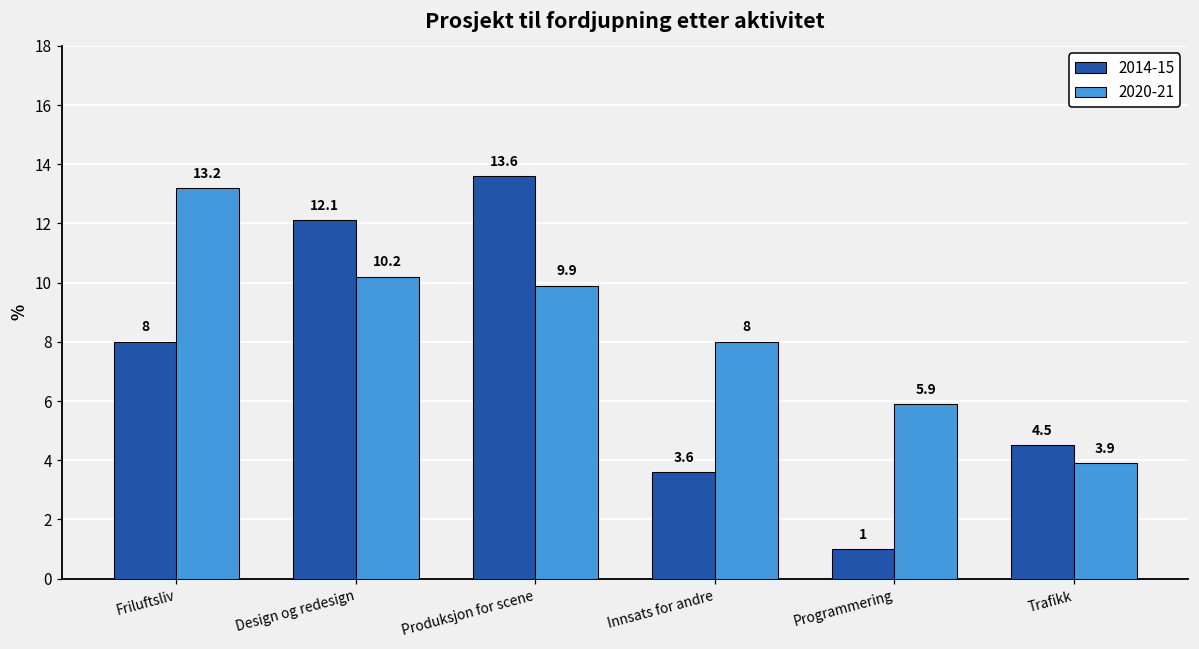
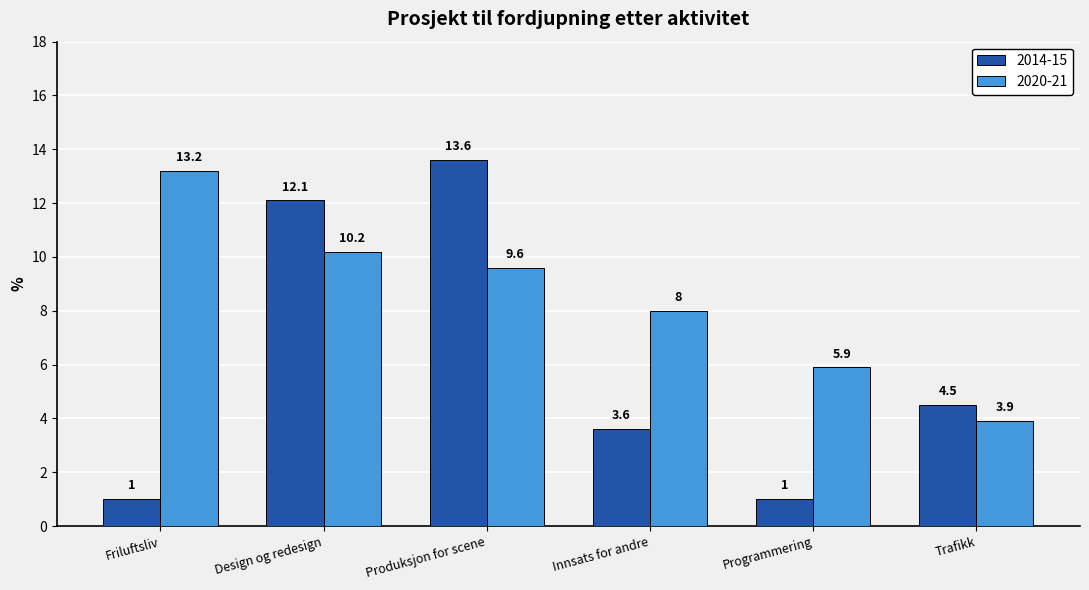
  {
    "2014-15": {
-     "Friluftsliv": 8,
+     "Friluftsliv": 1,
      "Design og redesign": 12.1,
      "Produksjon for scene": 13.6,
      "Innsats for andre": 3.6,
      "Programmering": 1,
      "Trafikk": 4.5
    },
    "2020-21": {
      "Friluftsliv": 13.2,
      "Design og redesign": 10.2,
-     "Produksjon for scene": 9.9,
+     "Produksjon for scene": 9.6,
      "Innsats for andre": 8,
      "Programmering": 5.9,
      "Trafikk": 3.9
    }
  }
